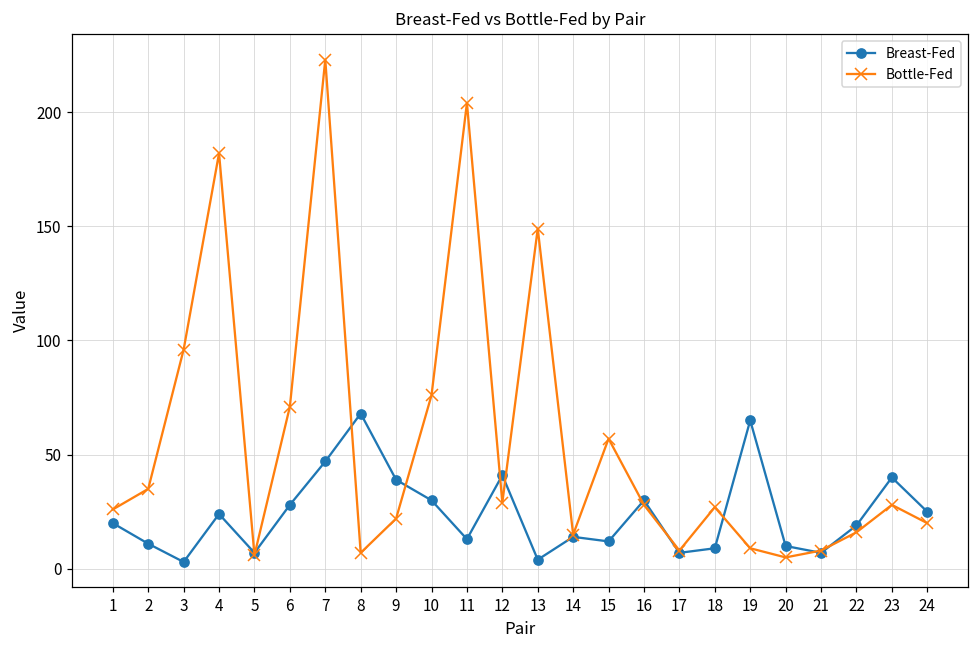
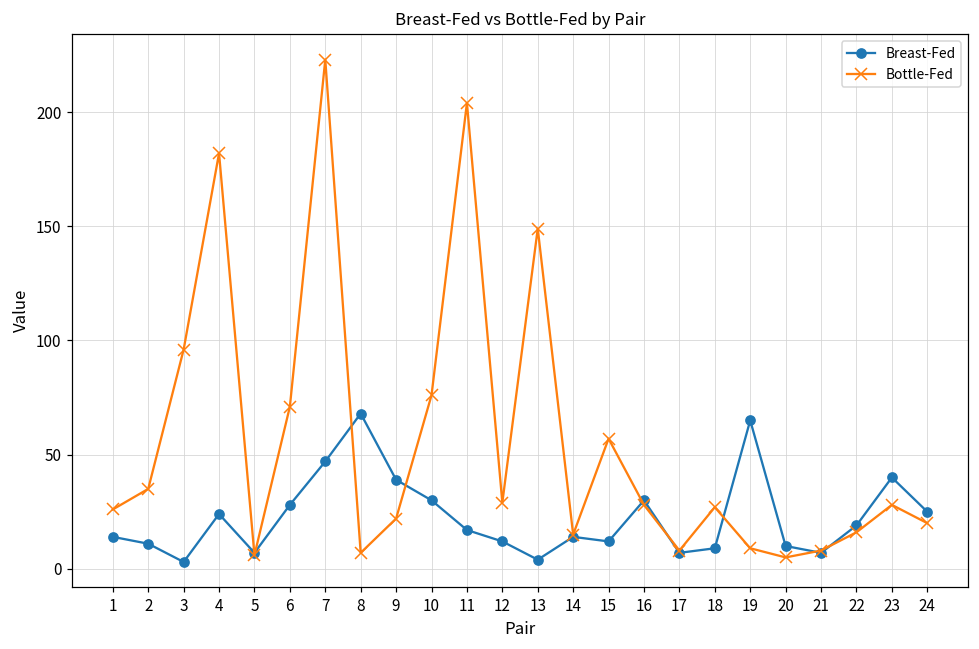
  {
    "Breast-Fed": {
-     "1": 20,
+     "1": 14,
      "2": 11,
      "3": 3,
      "4": 24,
      "6": 28,
      "7": 47,
      "8": 68,
      "9": 39,
      "10": 30,
-     "11": 13,
-     "12": 41,
+     "11": 17,
+     "12": 12,
      "13": 4,
      "15": 12,
      "16": 30,
      "18": 9,
      "19": 65,
      "20": 10,
      "22": 19,
      "23": 40,
      "24": 25
    },
    "Bottle-Fed": {
      "1": 26,
      "2": 35,
      "3": 96,
      "4": 182,
      "6": 71,
      "7": 223,
      "8": 7,
      "9": 22,
      "10": 76,
      "11": 204,
      "12": 29,
      "13": 149,
      "15": 57,
      "16": 28,
      "18": 27,
      "19": 9,
      "20": 5,
      "22": 16,
      "23": 28,
      "24": 20
    }
  }
